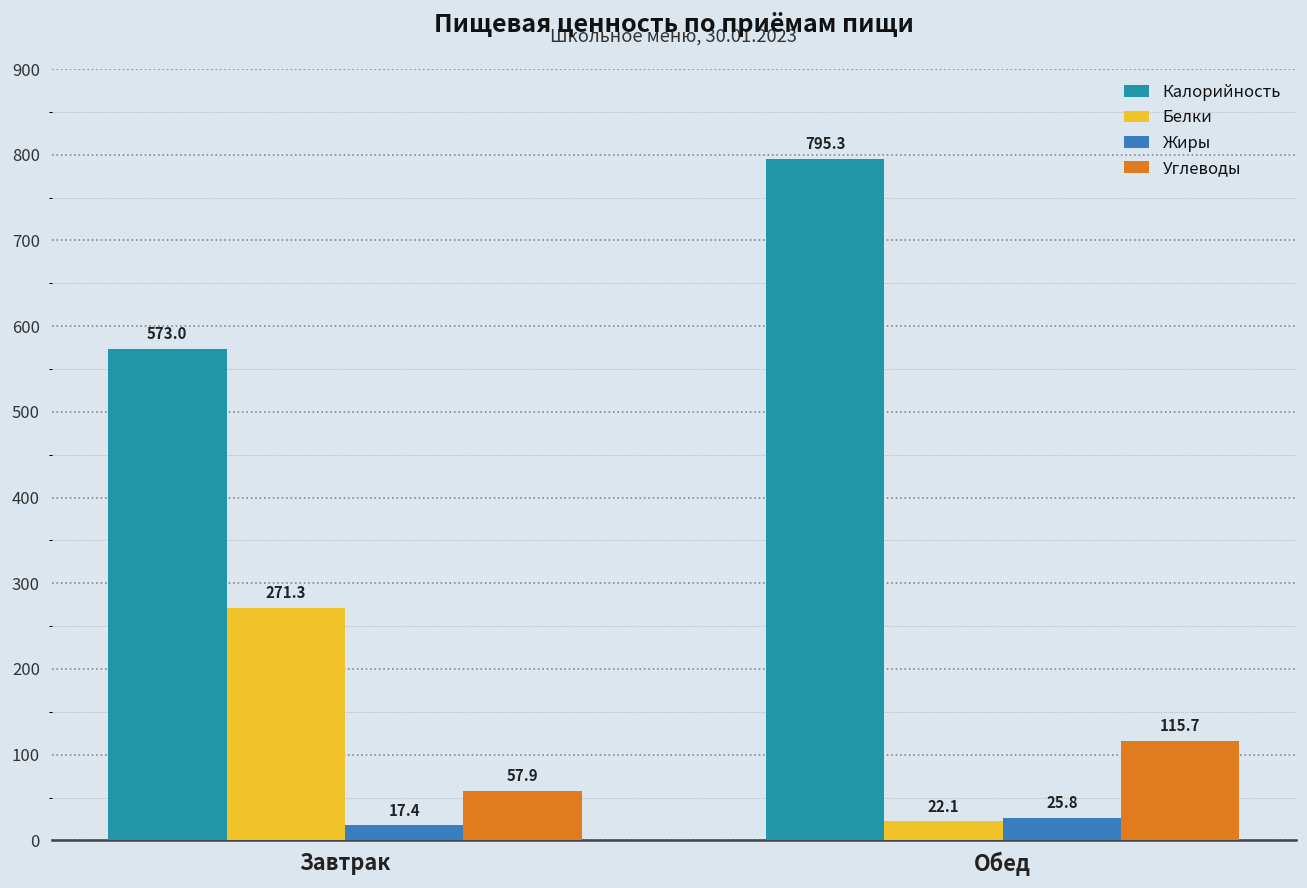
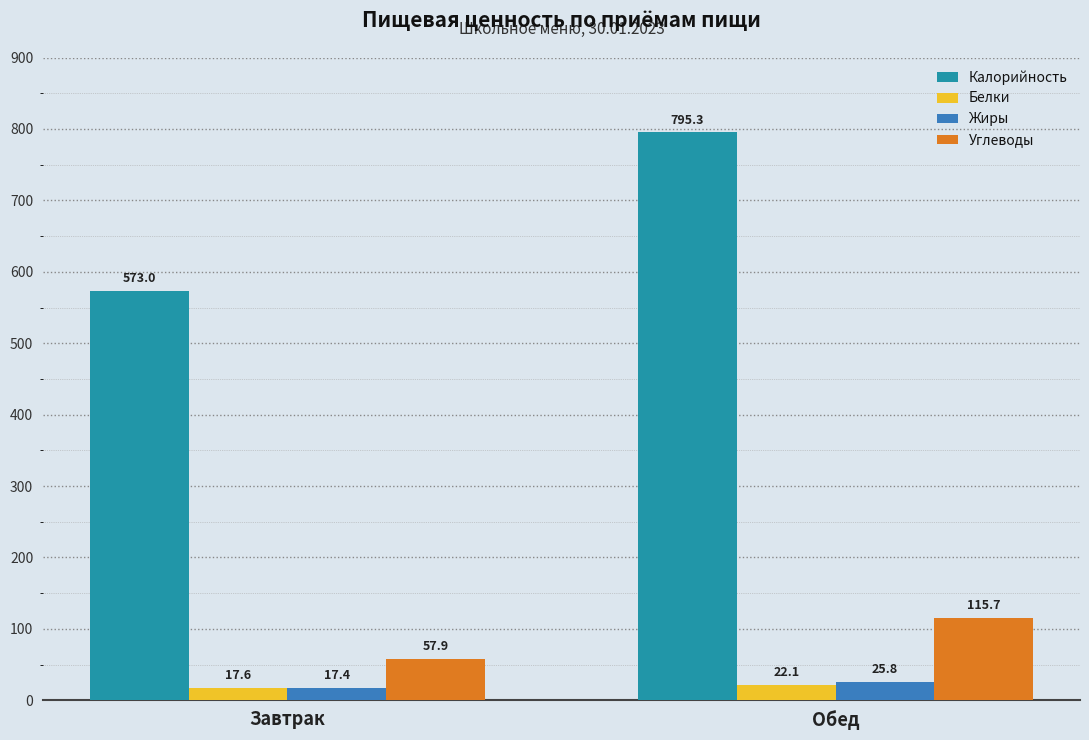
  {
    "Белки": {
-     "Завтрак": 271.3,
+     "Завтрак": 17.6,
      "Обед": 22.1
    },
    "Углеводы": {
      "Завтрак": 57.9,
      "Обед": 115.7
    }
  }
